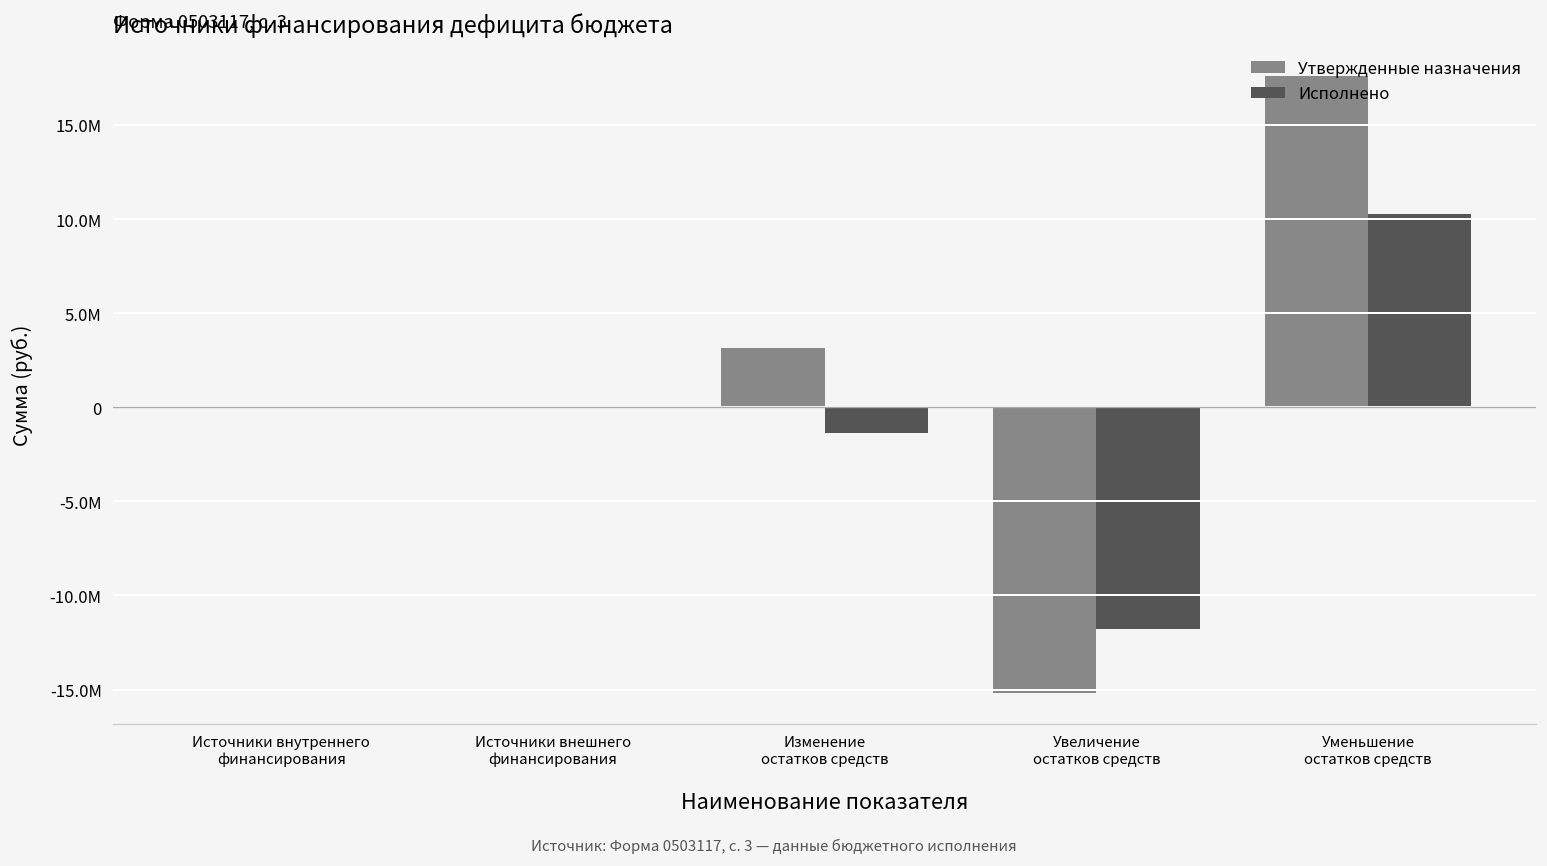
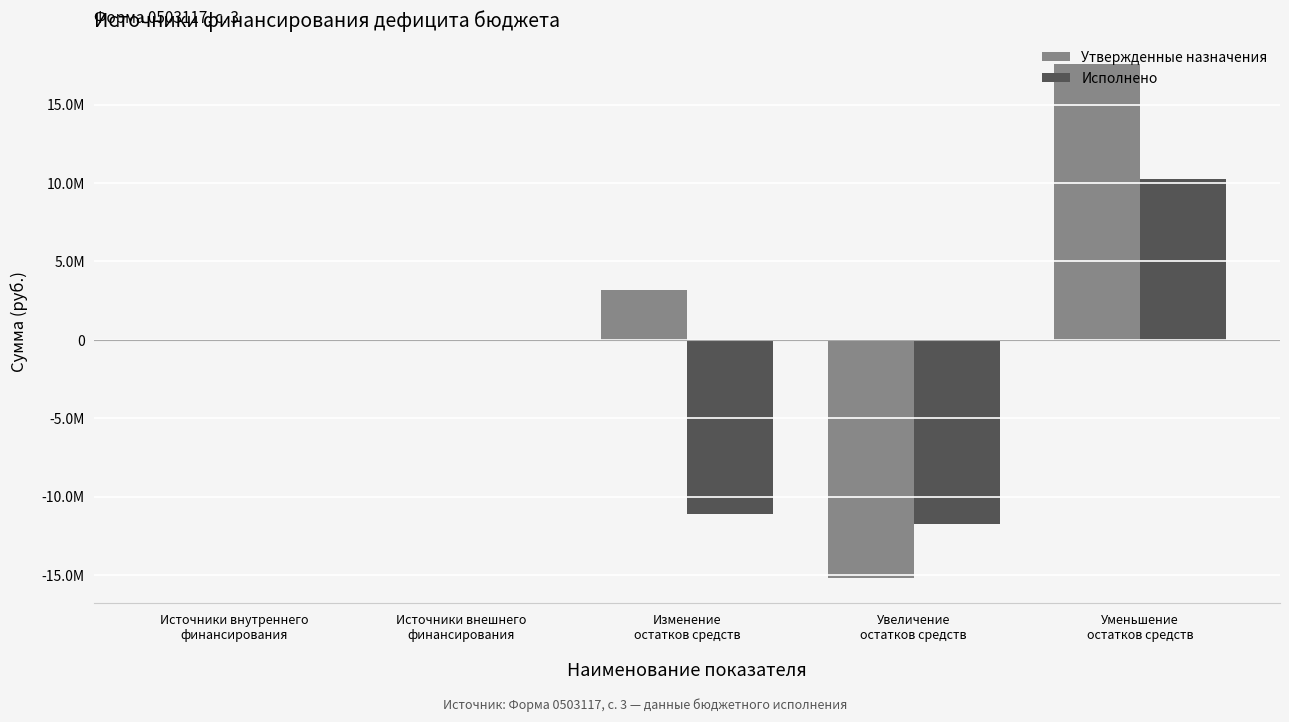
  {
    "Утвержденные назначения": {
      "Источники внутреннего финансирования": 0,
      "Источники внешнего финансирования": 0,
      "Изменение остатков средств": 3200000,
      "Увеличение остатков средств": -15200000,
      "Уменьшение остатков средств": 17600000
    },
    "Исполнено": {
      "Источники внутреннего финансирования": 0,
      "Источники внешнего финансирования": 0,
-     "Изменение остатков средств": -1400000,
+     "Изменение остатков средств": -11100000,
      "Увеличение остатков средств": -11800000,
      "Уменьшение остатков средств": 10300000
    }
  }
